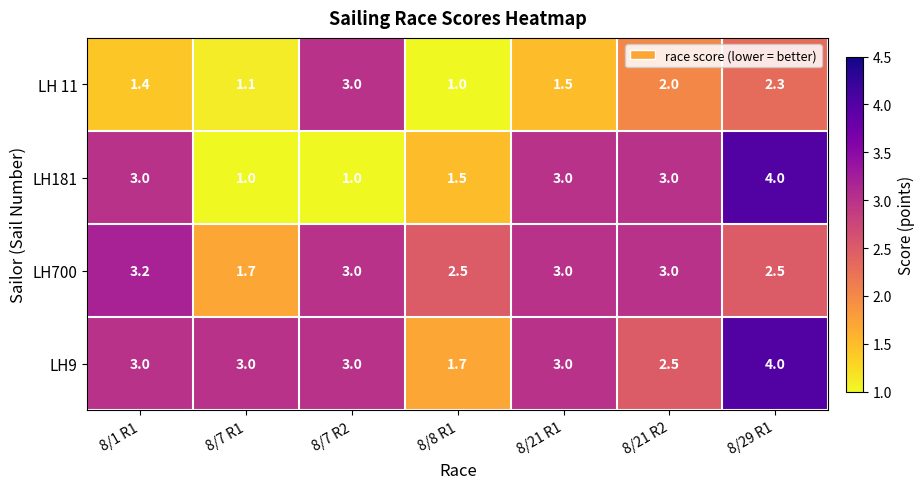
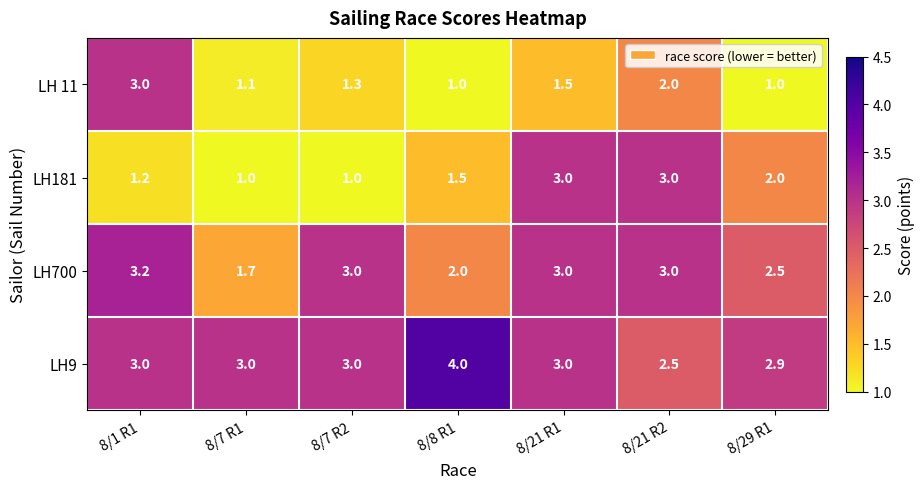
  {
    "LH 11": {
-     "8/1 R1": 1.4,
+     "8/1 R1": 3.0,
      "8/7 R1": 1.1,
-     "8/7 R2": 3.0,
+     "8/7 R2": 1.3,
      "8/8 R1": 1.0,
      "8/21 R1": 1.5,
      "8/21 R2": 2.0,
-     "8/29 R1": 2.3
+     "8/29 R1": 1.0
    },
    "LH181": {
-     "8/1 R1": 3.0,
+     "8/1 R1": 1.2,
      "8/7 R1": 1.0,
      "8/7 R2": 1.0,
      "8/8 R1": 1.5,
      "8/21 R1": 3.0,
      "8/21 R2": 3.0,
-     "8/29 R1": 4.0
+     "8/29 R1": 2.0
    },
    "LH700": {
      "8/1 R1": 3.2,
      "8/7 R1": 1.7,
      "8/7 R2": 3.0,
-     "8/8 R1": 2.5,
+     "8/8 R1": 2.0,
      "8/21 R1": 3.0,
      "8/21 R2": 3.0,
      "8/29 R1": 2.5
    },
    "LH9": {
      "8/1 R1": 3.0,
      "8/7 R1": 3.0,
      "8/7 R2": 3.0,
-     "8/8 R1": 1.7,
+     "8/8 R1": 4.0,
      "8/21 R1": 3.0,
      "8/21 R2": 2.5,
-     "8/29 R1": 4.0
+     "8/29 R1": 2.9
    }
  }
